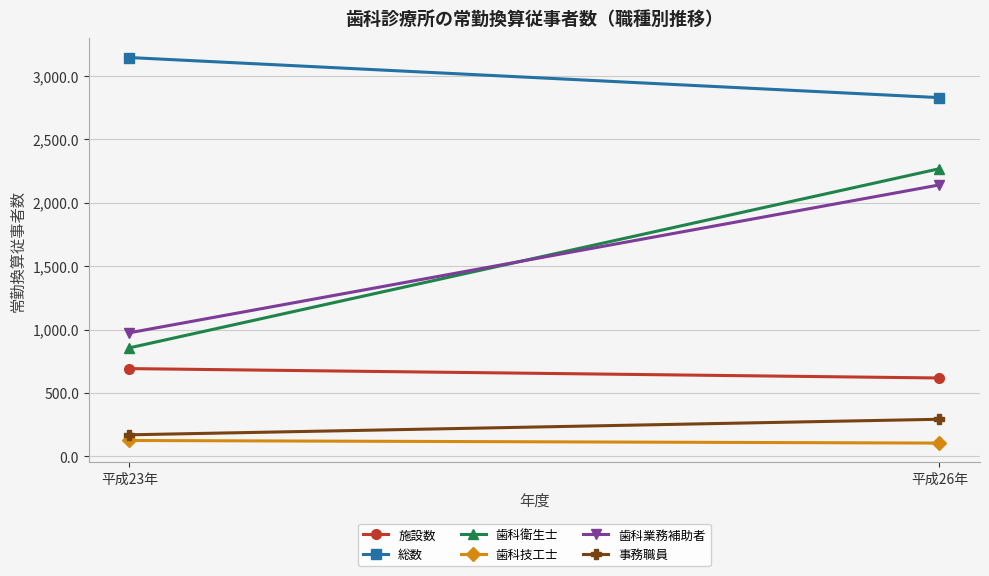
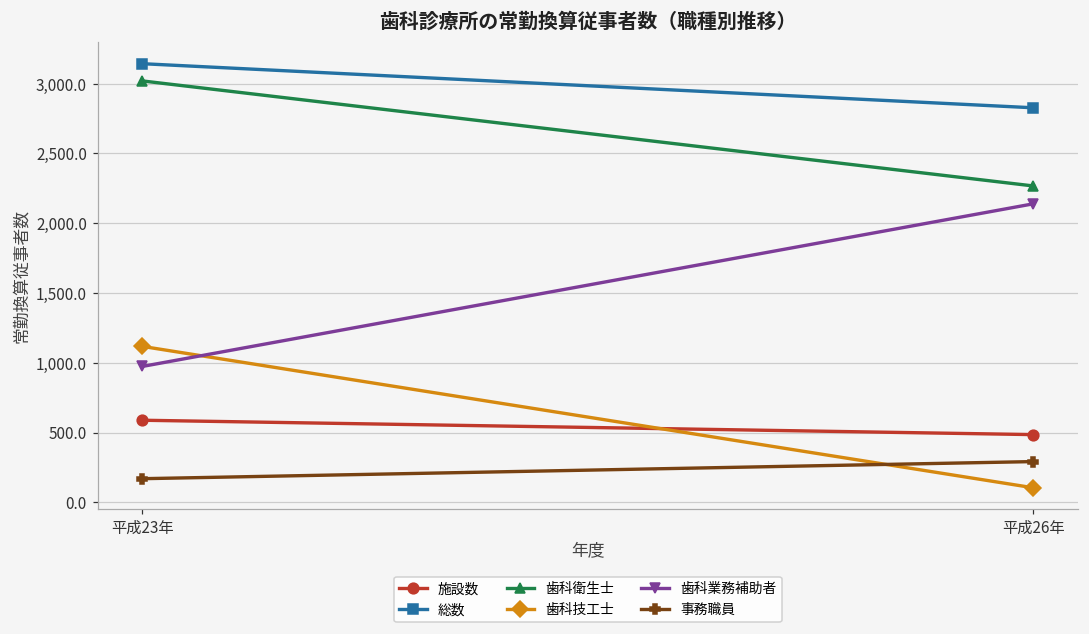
  {
    "施設数": {
-     "平成23年": "690",
-     "平成26年": "620"
+     "平成23年": "590",
+     "平成26年": "490"
    },
    "総数": {
      "平成23年": "3,140",
      "平成26年": "2,830"
    },
    "歯科衛生士": {
-     "平成23年": "860",
+     "平成23年": "3,020",
      "平成26年": "2,270"
    },
    "歯科技工士": {
-     "平成23年": "130",
+     "平成23年": "1,120",
      "平成26年": "110"
    },
    "歯科業務補助者": {
      "平成23年": "970",
      "平成26年": "2,140"
    },
    "事務職員": {
      "平成23年": "170",
      "平成26年": "290"
    }
  }
